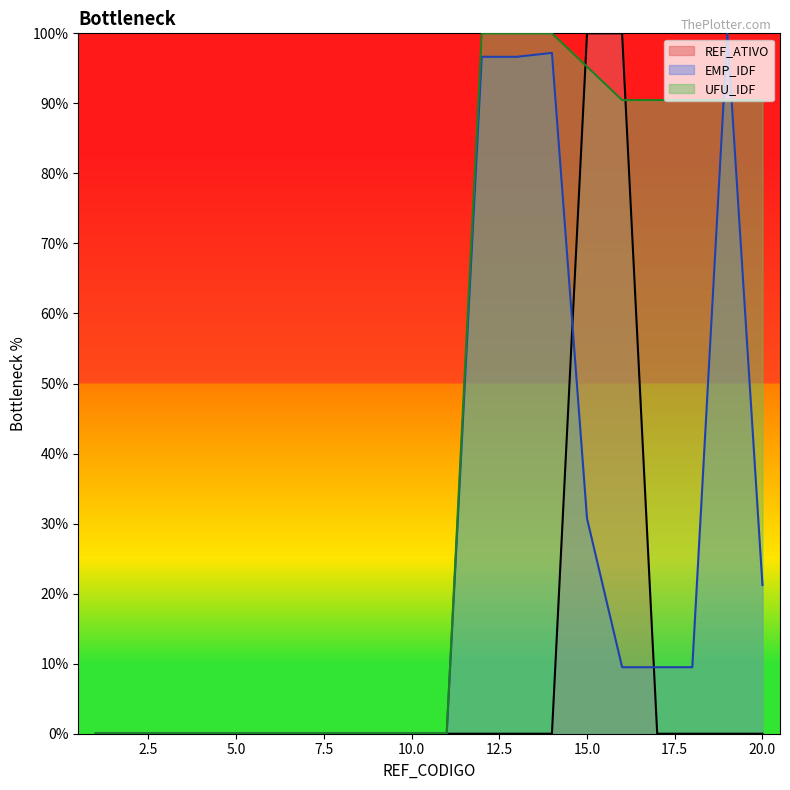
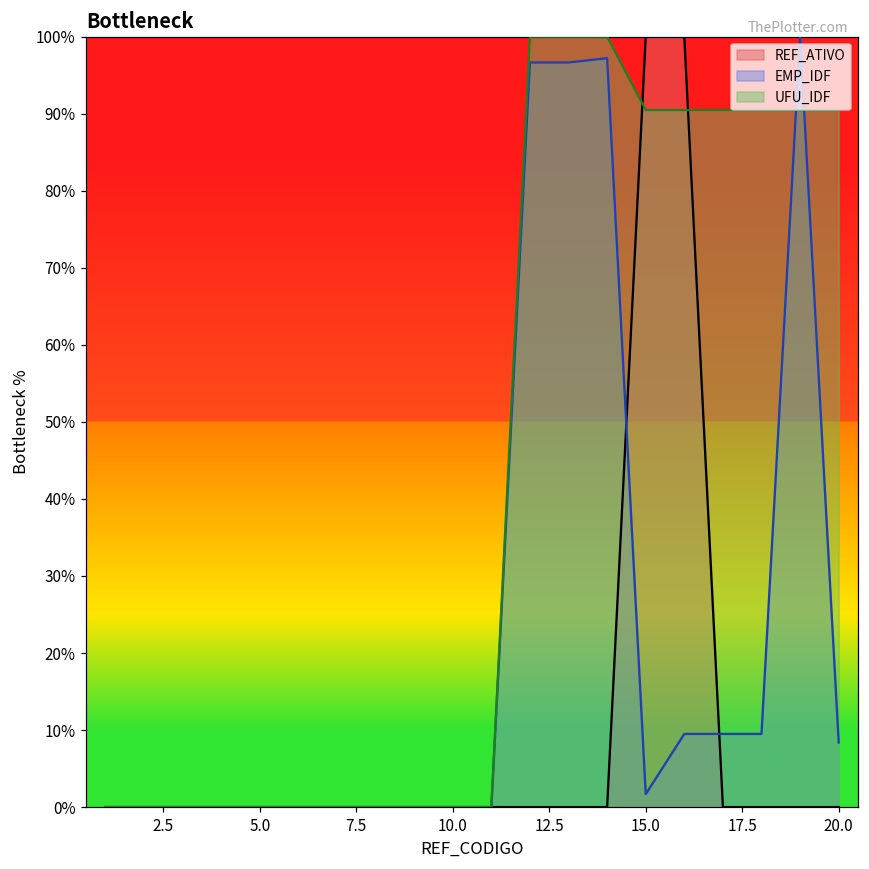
  {
    "REF_ATIVO": {
      "15.0": "100%",
      "20.0": "0%"
    },
    "EMP_IDF": {
-     "15.0": "31%",
-     "20.0": "21%"
+     "15.0": "2%",
+     "20.0": "8%"
    },
    "UFU_IDF": {
-     "15.0": "95%"
+     "15.0": "90%"
    }
  }
